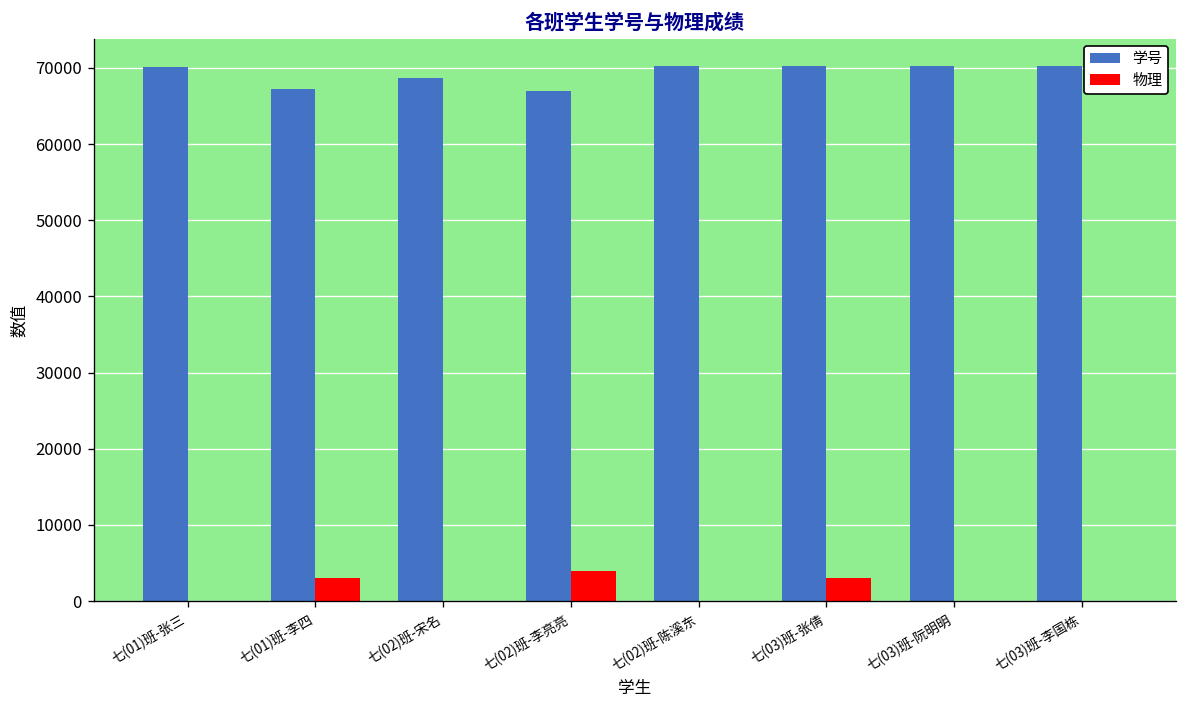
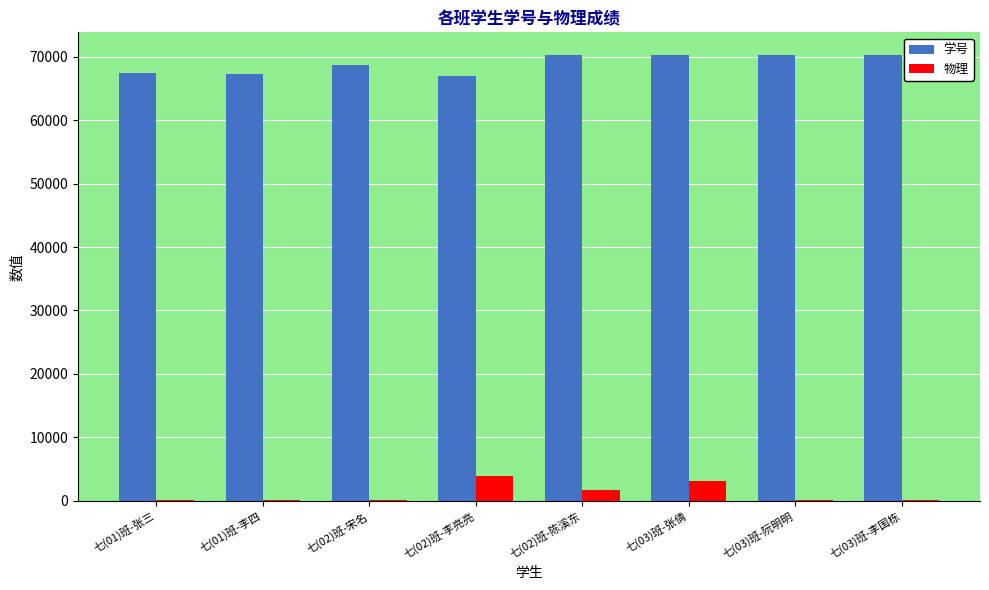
  {
    "学号": {
-     "七(01)班-张三": 70000,
+     "七(01)班-张三": 67000,
      "七(01)班-李四": 67000,
      "七(02)班-宋名": 69000,
      "七(02)班-李亮亮": 67000,
      "七(02)班-陈溪东": 70000,
      "七(03)班-张倩": 70000,
      "七(03)班-阮明明": 70000,
      "七(03)班-李国栋": 70000
    },
    "物理": {
-     "七(01)班-李四": 3000,
+     "七(01)班-李四": 0,
      "七(02)班-李亮亮": 4000,
-     "七(02)班-陈溪东": 0,
+     "七(02)班-陈溪东": 2000,
      "七(03)班-张倩": 3000
    }
  }
